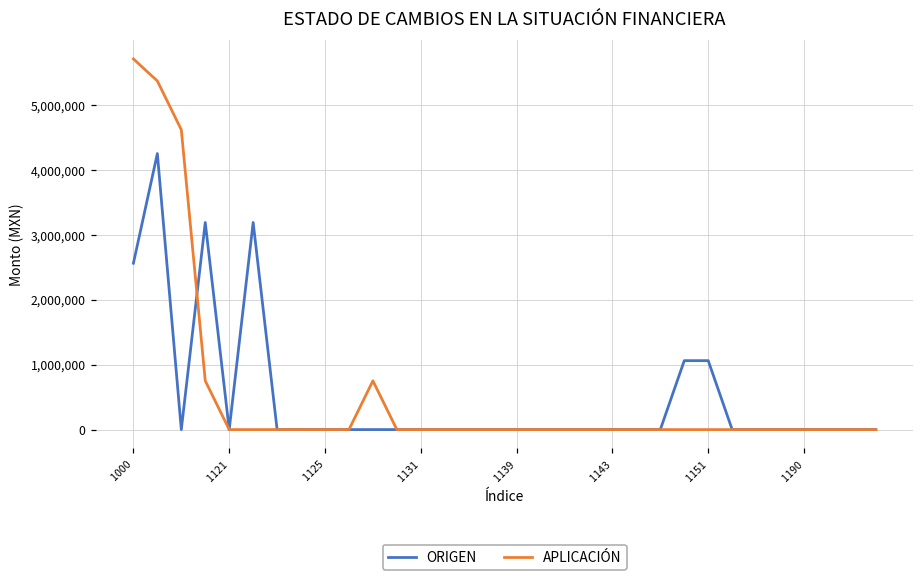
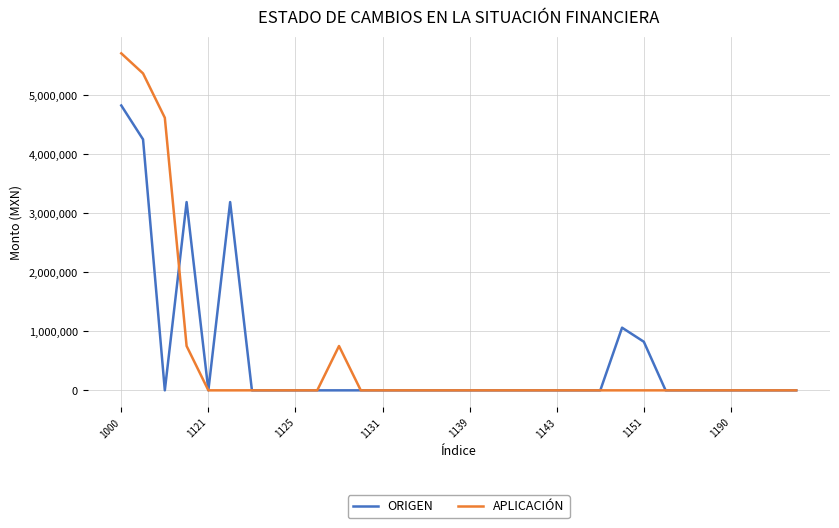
  {
    "ORIGEN": {
-     "1000": "2,600,000",
-     "1151": "1,100,000"
+     "1000": "4,800,000",
+     "1151": "800,000"
    },
    "APLICACIÓN": {
      "1000": "5,700,000",
      "1151": "0"
    }
  }
